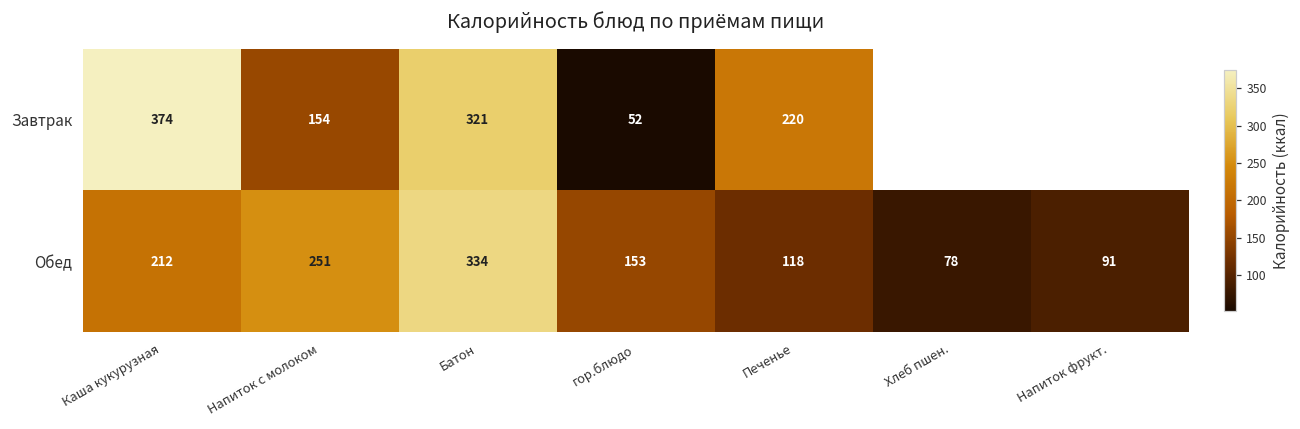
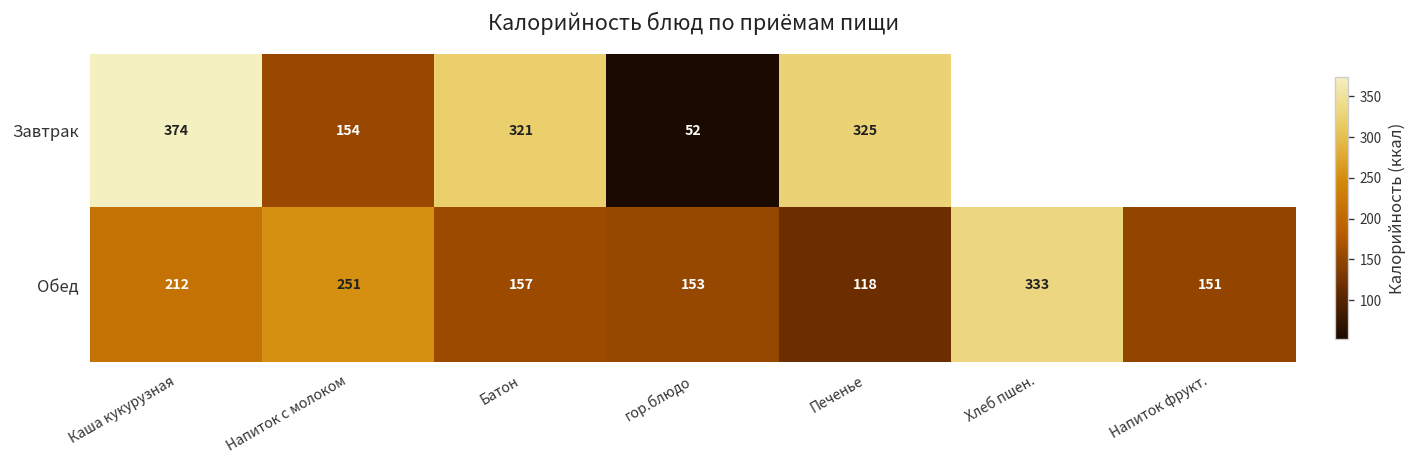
  {
    "Завтрак": {
      "Каша кукурузная": 374,
      "Напиток с молоком": 154,
      "Батон": 321,
      "гор.блюдо": 52,
-     "Печенье": 220
+     "Печенье": 325
    },
    "Обед": {
      "Каша кукурузная": 212,
      "Напиток с молоком": 251,
-     "Батон": 334,
+     "Батон": 157,
      "гор.блюдо": 153,
      "Печенье": 118,
-     "Хлеб пшен.": 78,
-     "Напиток фрукт.": 91
+     "Хлеб пшен.": 333,
+     "Напиток фрукт.": 151
    }
  }
